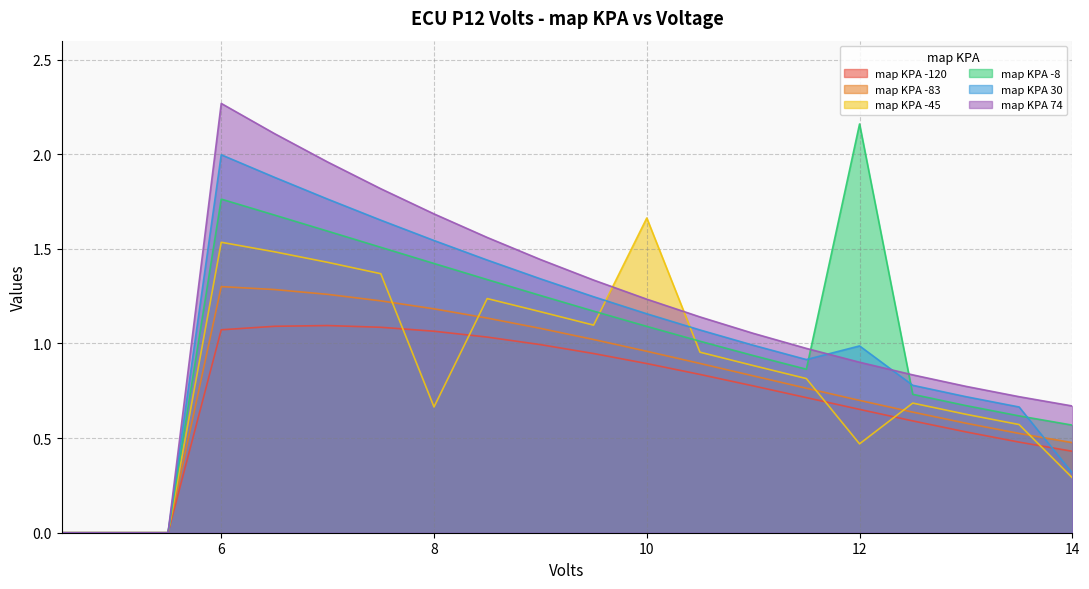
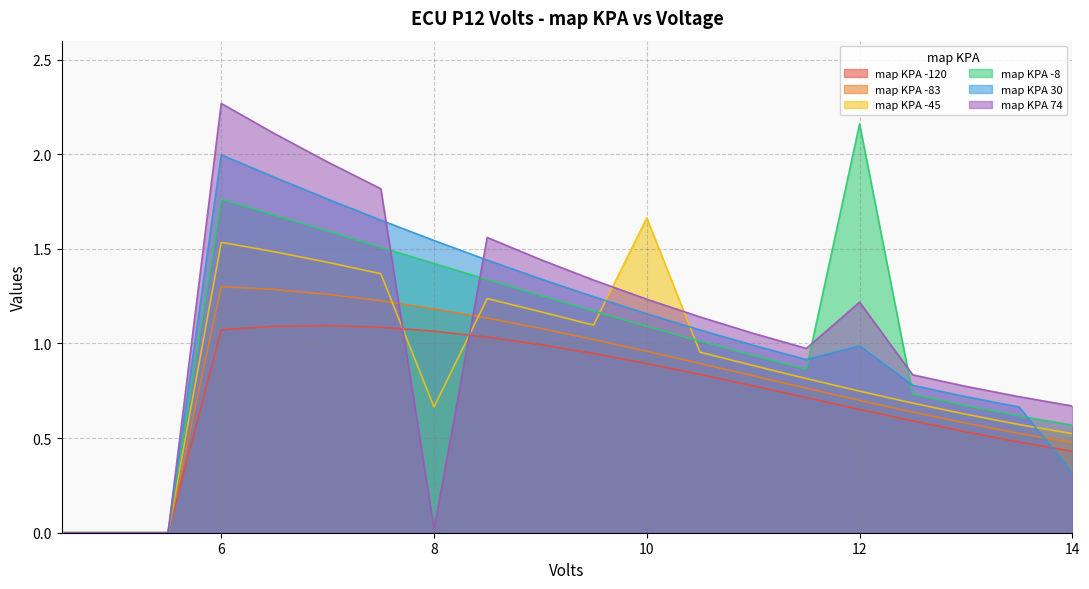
  {
    "map KPA -45": {
      "6": 1.53,
      "8": 0.66,
      "10": 1.66,
-     "12": 0.47,
-     "14": 0.29
+     "12": 0.75,
+     "14": 0.52
    },
    "map KPA -8": {
      "6": 1.76,
      "8": 1.42,
      "10": 1.09,
      "12": 2.16,
      "14": 0.57
    },
    "map KPA 30": {
      "6": 2.00,
      "8": 1.54,
      "10": 1.16,
      "12": 0.99,
      "14": 0.32
    },
    "map KPA 74": {
      "6": 2.27,
-     "8": 1.68,
+     "8": 0.02,
      "10": 1.23,
-     "12": 0.90,
+     "12": 1.22,
      "14": 0.67
    }
  }
